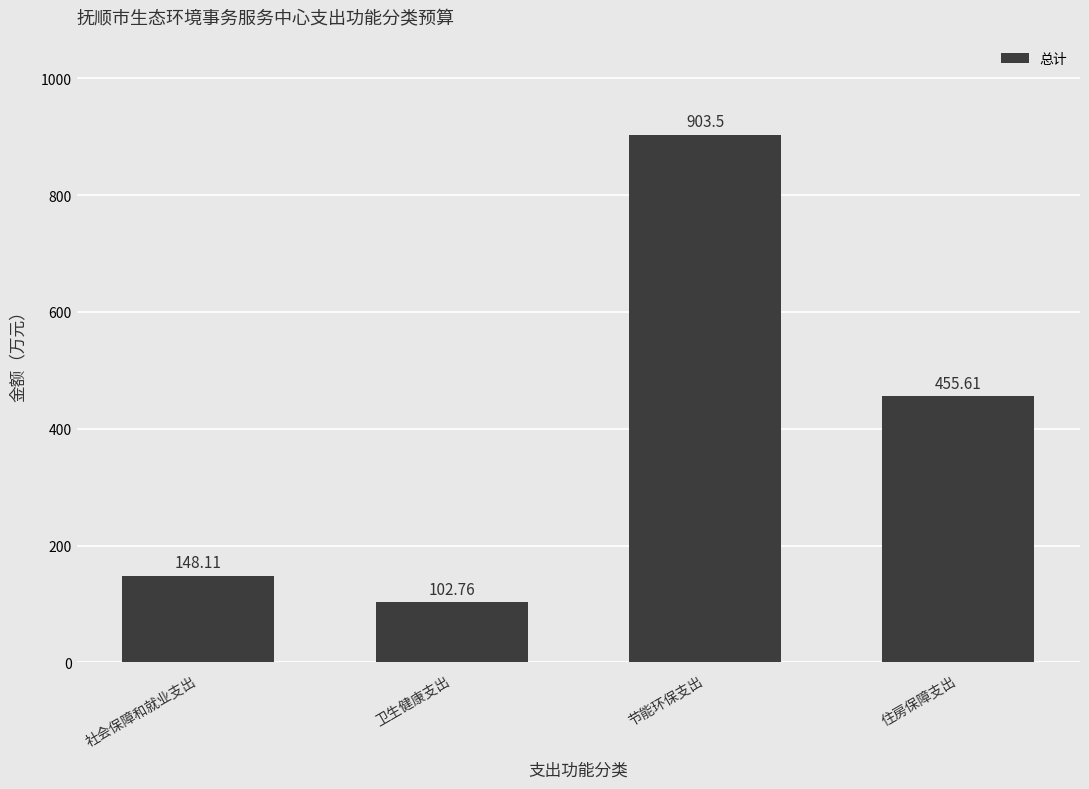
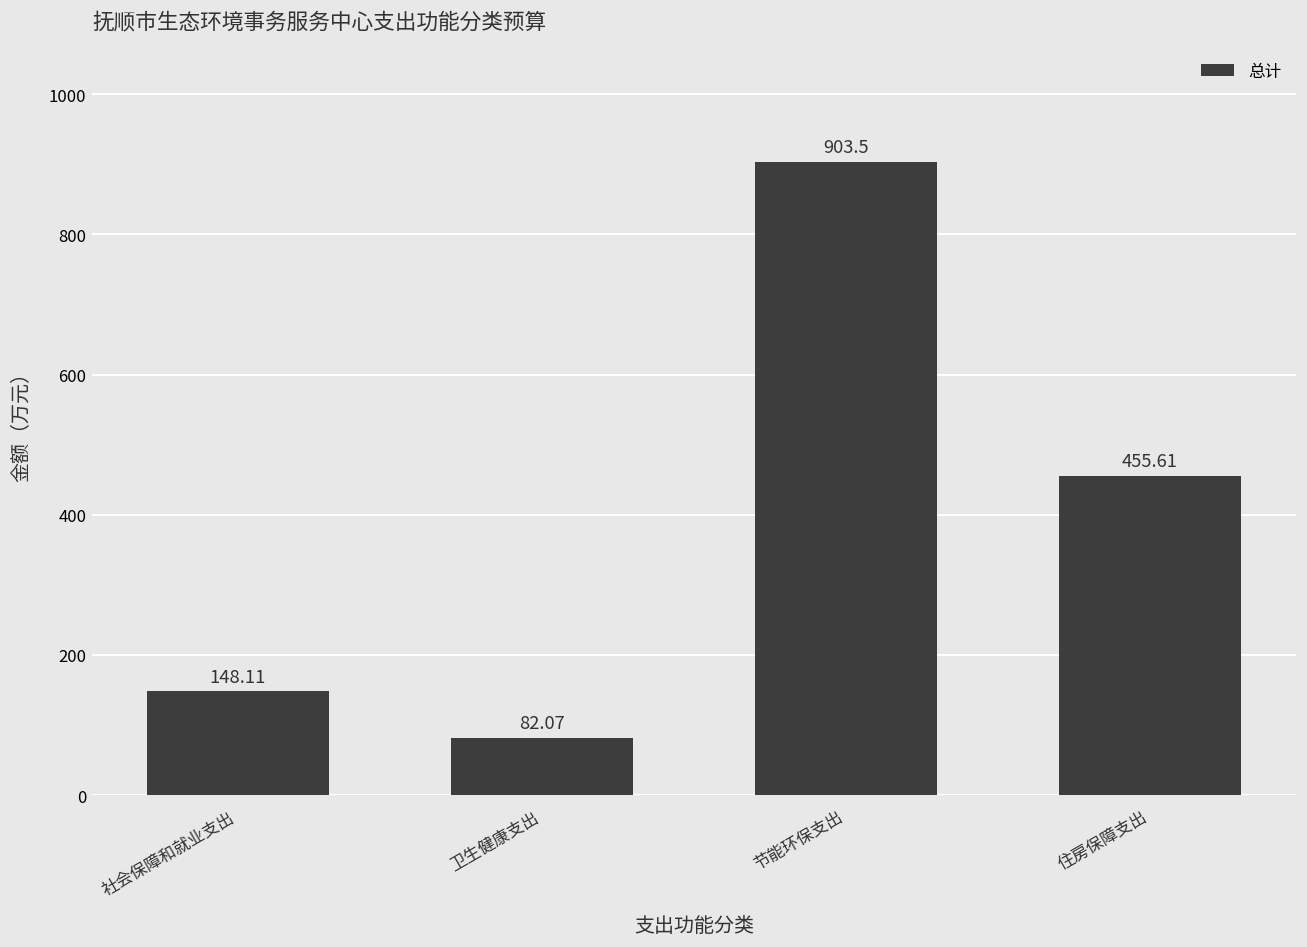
  {
    "社会保障和就业支出": 148.11,
-   "卫生健康支出": 102.76,
+   "卫生健康支出": 82.07,
    "节能环保支出": 903.5,
    "住房保障支出": 455.61
  }
